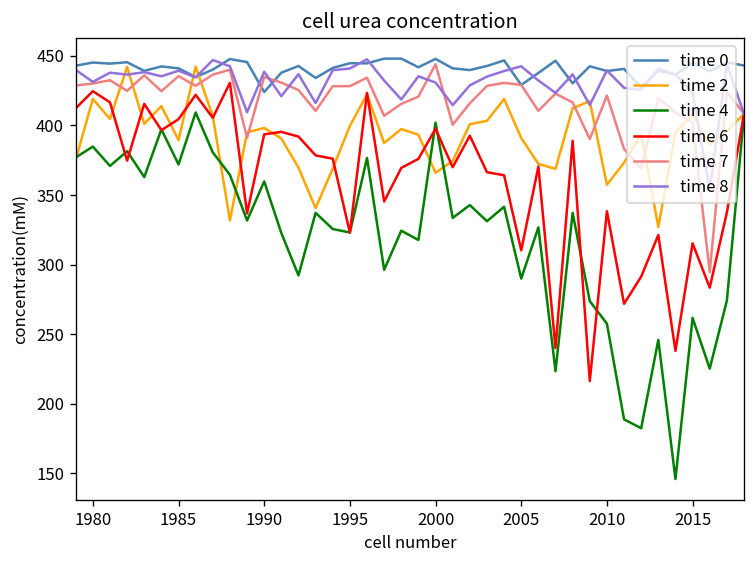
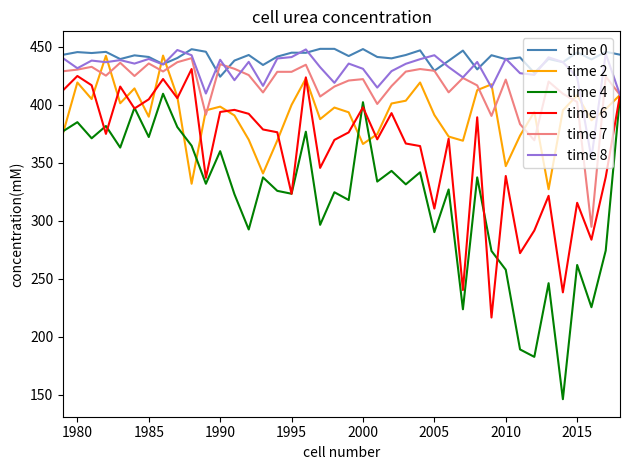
  {
    "time 0": {
      "1980": 445,
      "1990": 424,
      "1995": 445,
      "2000": 448
    },
    "time 2": {
      "1980": 419,
      "1985": 390,
      "1990": 398,
      "1995": 400,
      "2000": 366,
      "2005": 391,
-     "2010": 357
+     "2010": 347
    },
    "time 4": {
      "1980": 385,
      "1985": 372,
      "1990": 360,
      "2000": 402,
      "2005": 290,
      "2010": 258,
      "2015": 262
    },
    "time 6": {
      "1980": 425,
      "1985": 405,
      "1990": 394,
      "2000": 398,
      "2005": 310,
      "2010": 338,
      "2015": 315
    },
    "time 7": {
      "1985": 435,
      "1990": 435,
      "1995": 428,
-     "2000": 444,
+     "2000": 422,
      "2010": 422
    },
    "time 8": {
      "1990": 439,
      "1995": 441,
      "2000": 431,
      "2005": 443
    }
  }
